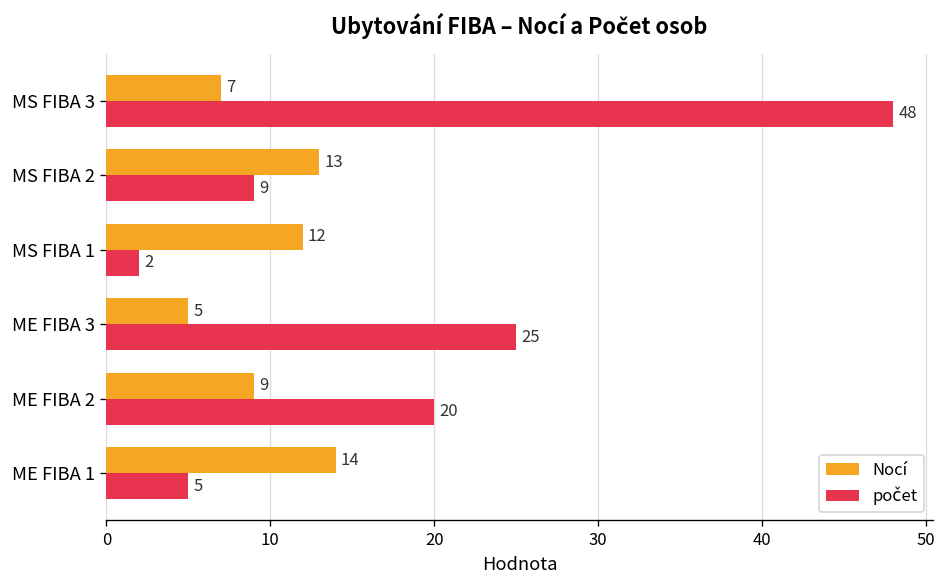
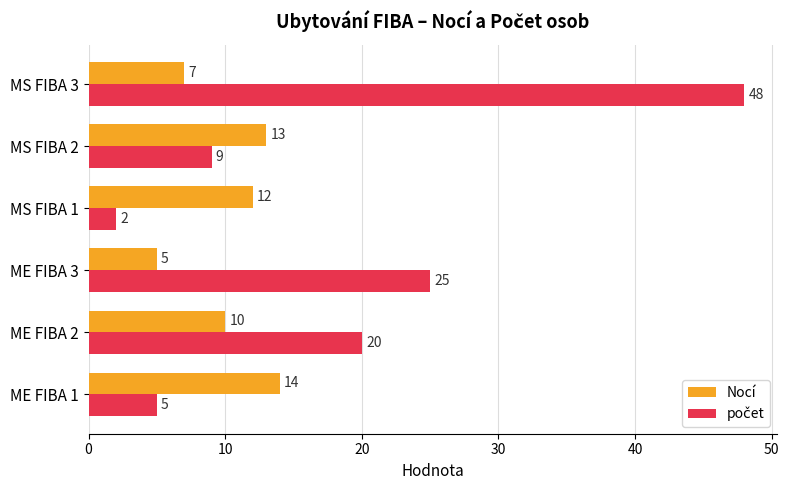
  {
    "Nocí": {
      "MS FIBA 3": 7,
      "MS FIBA 2": 13,
      "MS FIBA 1": 12,
      "ME FIBA 3": 5,
-     "ME FIBA 2": 9,
+     "ME FIBA 2": 10,
      "ME FIBA 1": 14
    },
    "počet": {
      "MS FIBA 3": 48,
      "MS FIBA 2": 9,
      "MS FIBA 1": 2,
      "ME FIBA 3": 25,
      "ME FIBA 2": 20,
      "ME FIBA 1": 5
    }
  }
